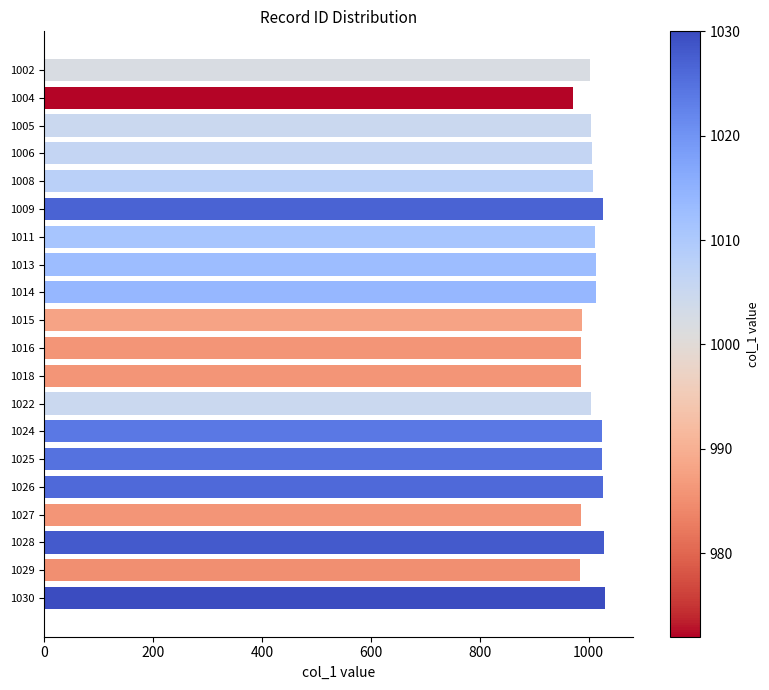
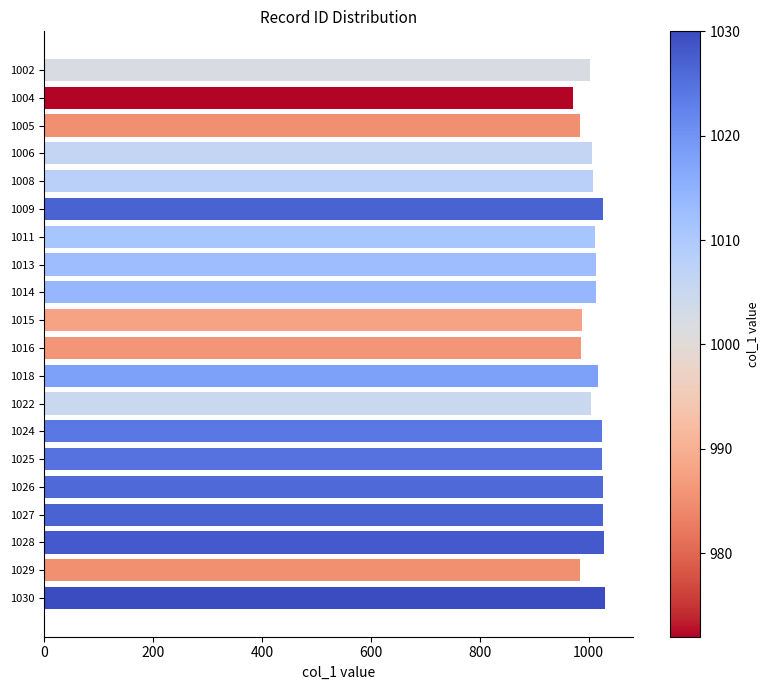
  {
    "1002": 1000,
    "1004": 970,
-   "1005": 1010,
+   "1005": 990,
    "1006": 1010,
    "1008": 1010,
    "1009": 1030,
    "1011": 1010,
    "1013": 1010,
    "1014": 1010,
    "1015": 990,
    "1016": 990,
-   "1018": 990,
+   "1018": 1020,
    "1022": 1010,
    "1024": 1020,
    "1025": 1030,
    "1026": 1030,
-   "1027": 990,
+   "1027": 1030,
    "1028": 1030,
    "1029": 990,
    "1030": 1030
  }
